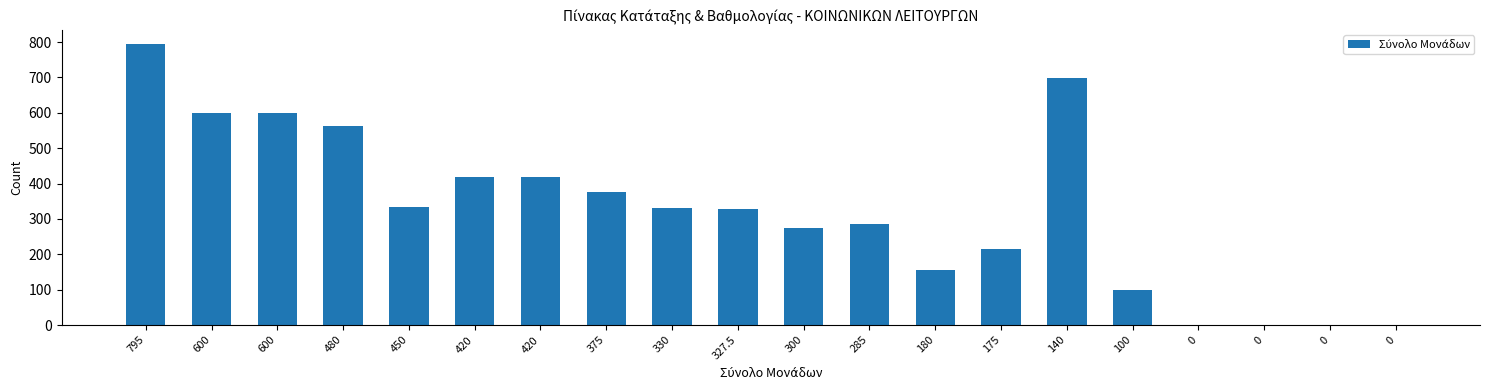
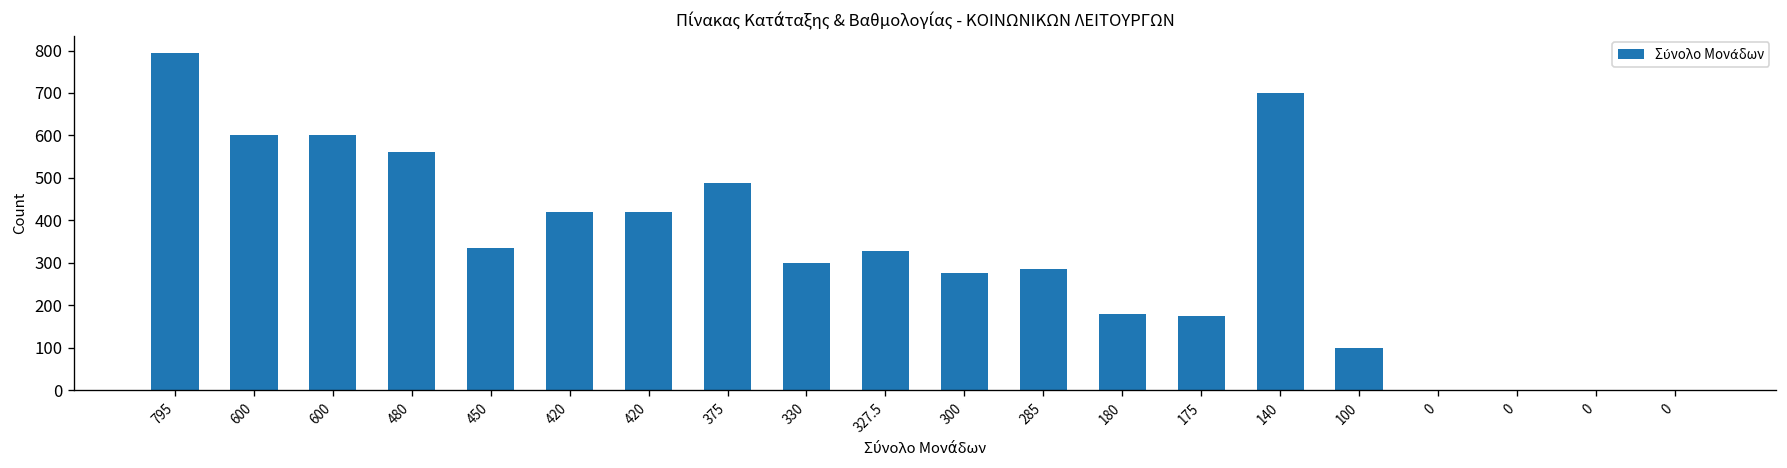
  {
    "795": 800,
    "480": 560,
    "450": 340,
-   "375": 380,
-   "330": 330,
+   "375": 490,
+   "330": 300,
    "327.5": 330,
    "300": 280,
    "285": 290,
-   "180": 160,
-   "175": 210,
+   "180": 180,
+   "175": 180,
    "140": 700,
    "100": 100
  }
